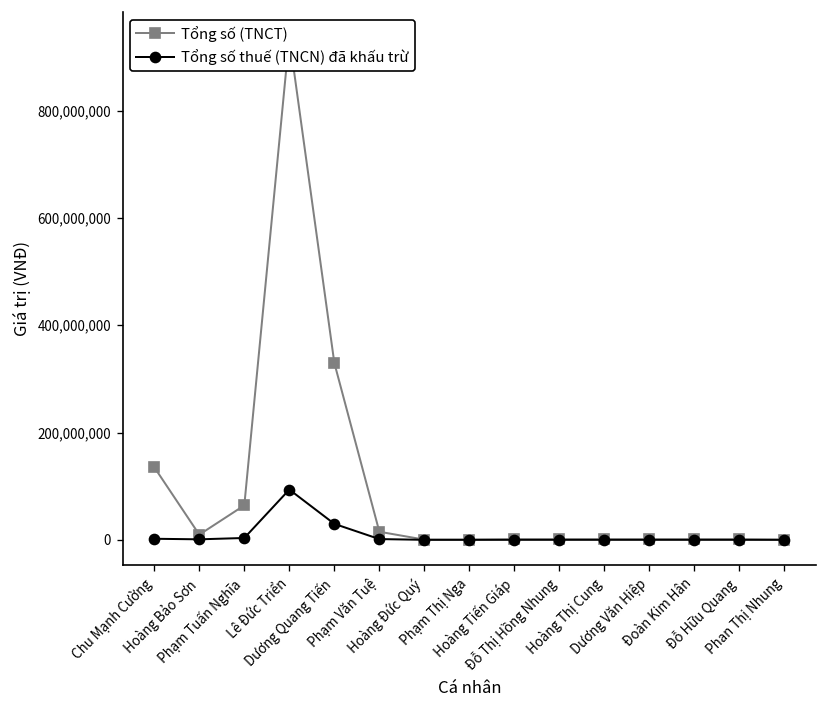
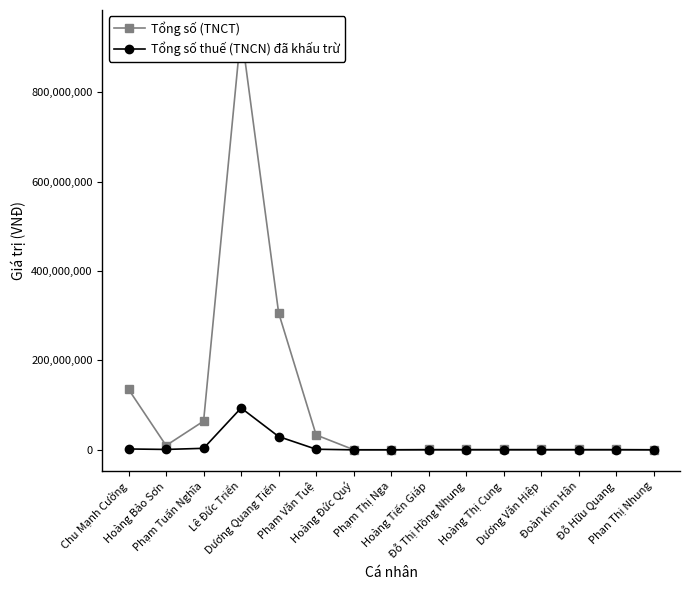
  {
    "Tổng số (TNCT)": {
      "Chu Mạnh Cường": "140,000,000",
      "Hoàng Bảo Sơn": "10,000,000",
      "Phạm Tuấn Nghĩa": "60,000,000",
-     "Dương Quang Tiến": "330,000,000",
-     "Phạm Văn Tuệ": "20,000,000"
+     "Dương Quang Tiến": "310,000,000",
+     "Phạm Văn Tuệ": "30,000,000"
    },
    "Tổng số thuế (TNCN) đã khấu trừ": {
      "Chu Mạnh Cường": "0",
      "Hoàng Bảo Sơn": "0",
      "Phạm Tuấn Nghĩa": "0",
      "Lê Đức Triển": "90,000,000",
      "Dương Quang Tiến": "30,000,000",
      "Phạm Văn Tuệ": "0"
    }
  }
